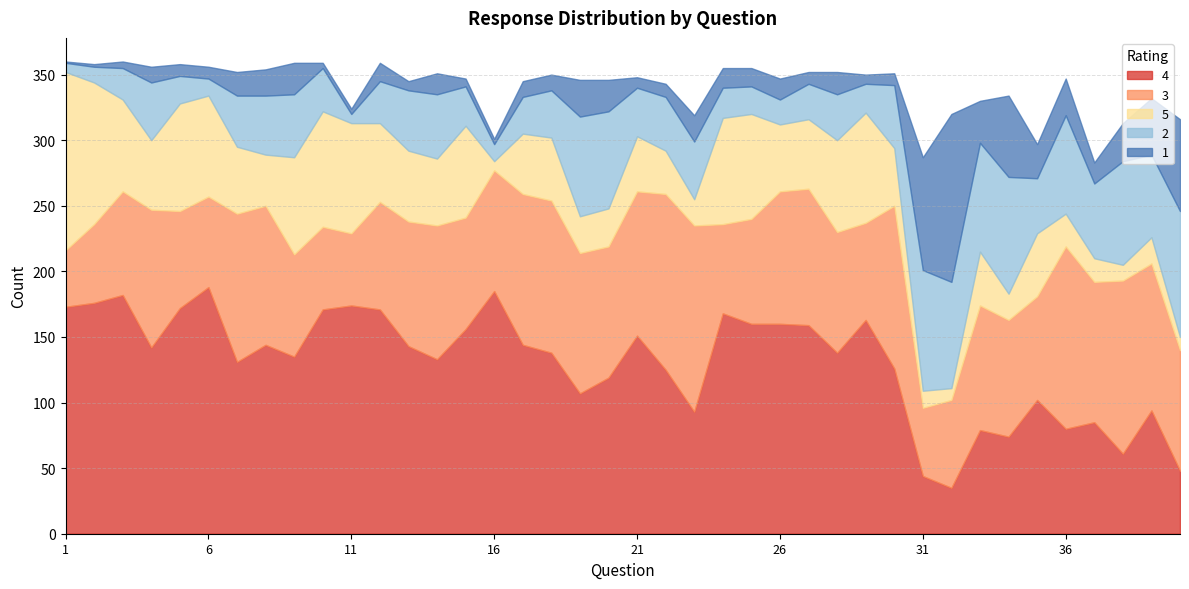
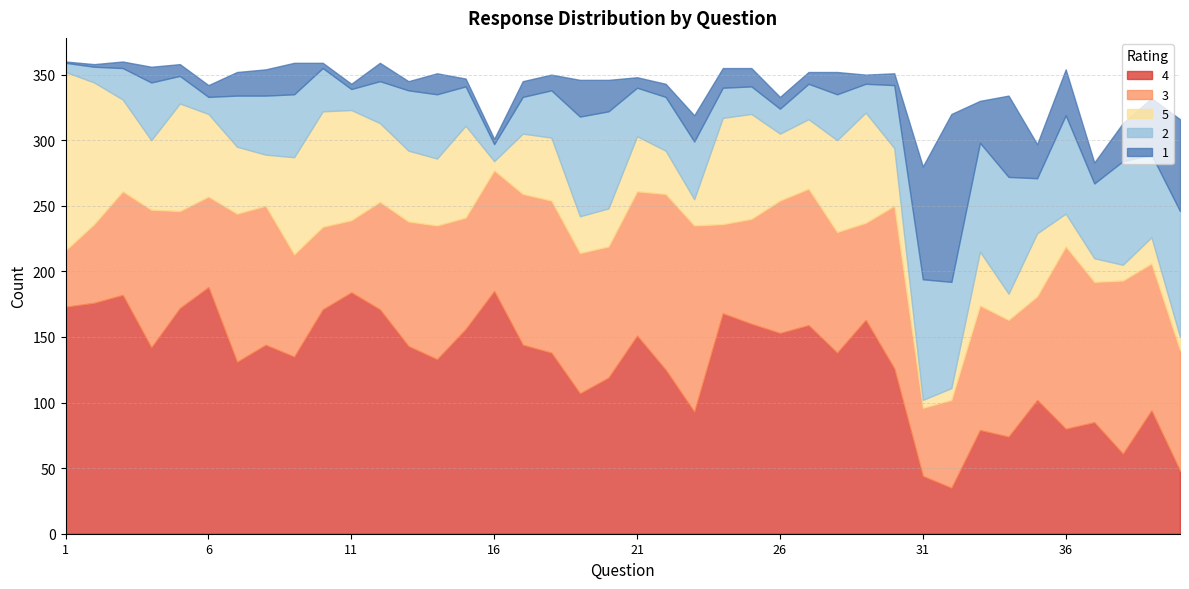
  {
    "4": {
      "1": 173,
      "6": 188,
-     "11": 174,
+     "11": 184,
      "16": 185,
      "21": 151,
-     "26": 160,
+     "26": 153,
      "31": 44,
      "36": 80
    },
    "3": {
      "1": 43,
      "6": 69,
      "11": 55,
      "16": 92,
      "21": 110,
      "26": 101,
      "31": 52,
      "36": 139
    },
    "5": {
      "1": 136,
-     "6": 77,
+     "6": 63,
      "11": 84,
      "16": 7,
      "21": 42,
      "26": 51,
-     "31": 13,
+     "31": 6,
      "36": 25
    },
    "2": {
      "6": 13,
-     "11": 7,
+     "11": 16,
      "16": 13,
      "21": 37,
      "26": 19,
      "31": 92,
      "36": 75
    },
    "1": {
      "6": 9,
      "11": 4,
      "16": 4,
      "21": 8,
-     "26": 16,
+     "26": 9,
      "31": 86,
-     "36": 28
+     "36": 35
    }
  }
